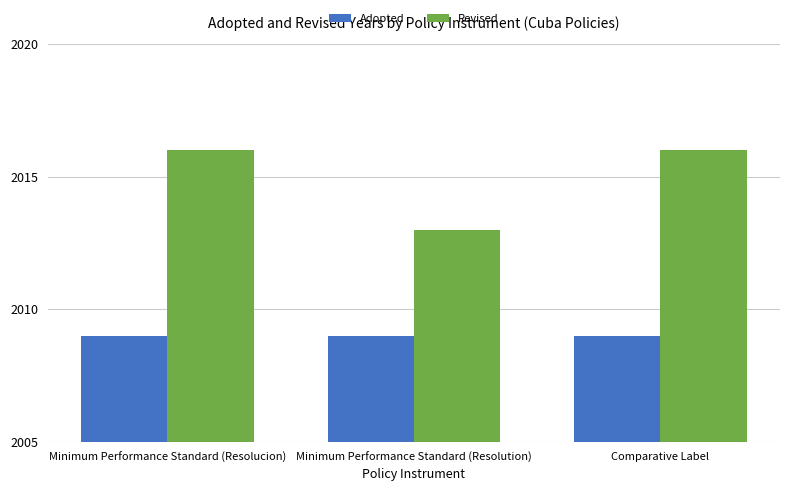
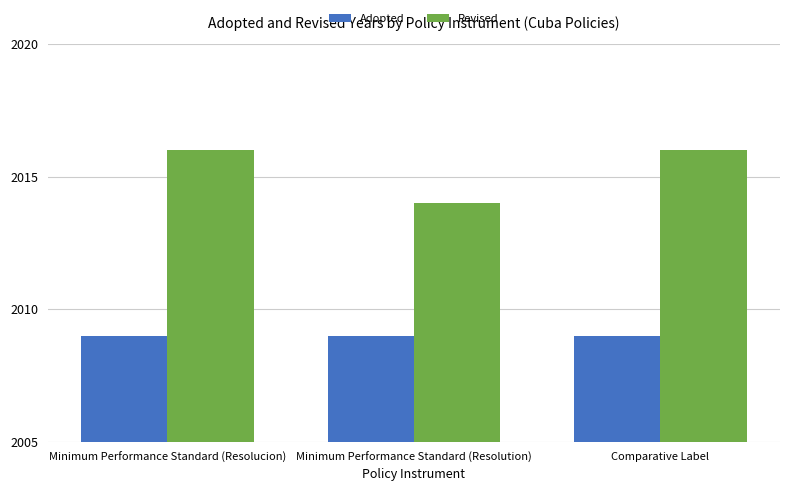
  {
    "Adopted": {
      "Minimum Performance Standard (Resolucion)": 2009,
      "Minimum Performance Standard (Resolution)": 2009,
      "Comparative Label": 2009
    },
    "Revised": {
      "Minimum Performance Standard (Resolucion)": 2016,
-     "Minimum Performance Standard (Resolution)": 2013,
+     "Minimum Performance Standard (Resolution)": 2014,
      "Comparative Label": 2016
    }
  }
